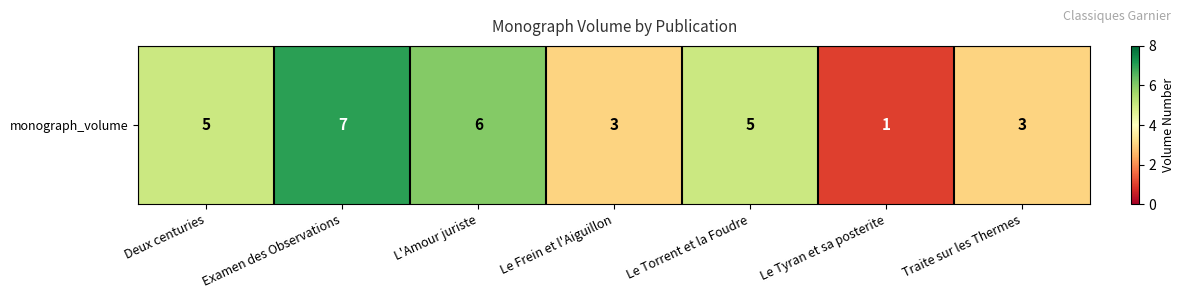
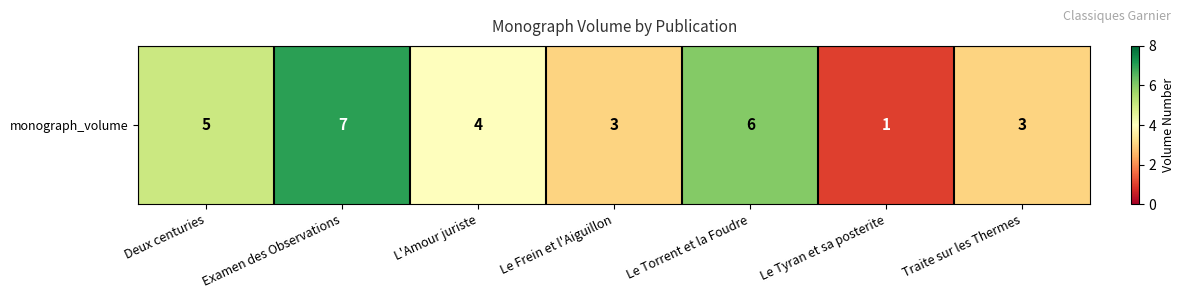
  {
    "monograph_volume": {
      "Deux centuries": 5,
      "Examen des Observations": 7,
-     "L'Amour juriste": 6,
+     "L'Amour juriste": 4,
      "Le Frein et l'Aiguillon": 3,
-     "Le Torrent et la Foudre": 5,
+     "Le Torrent et la Foudre": 6,
      "Le Tyran et sa posterite": 1,
      "Traite sur les Thermes": 3
    }
  }
